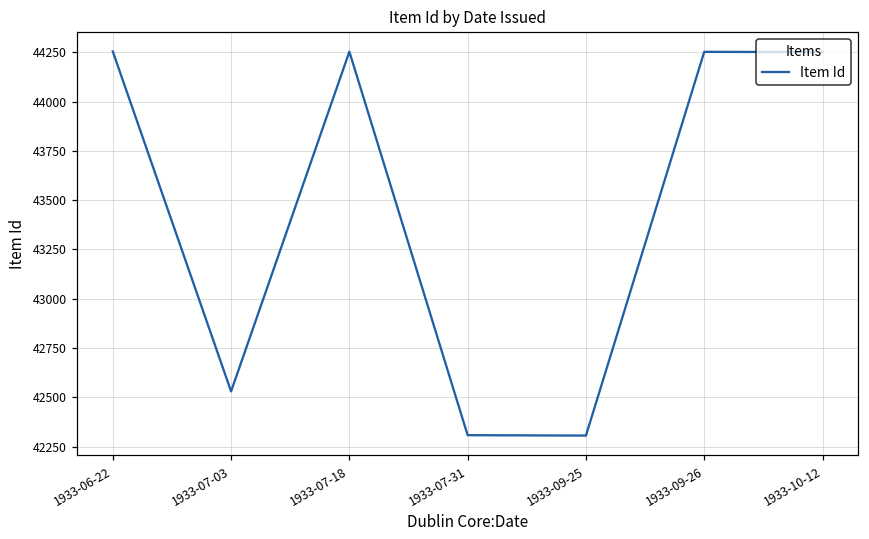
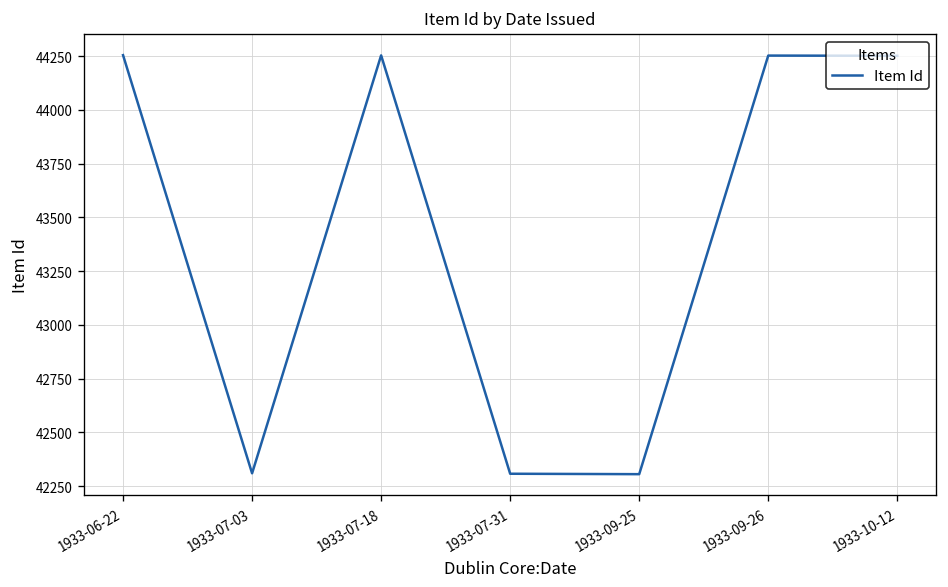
  {
    "1933-06-22": 44250,
-   "1933-07-03": 42530,
+   "1933-07-03": 42310,
    "1933-07-18": 44250,
    "1933-07-31": 42310,
    "1933-09-25": 42310,
    "1933-09-26": 44250
  }
